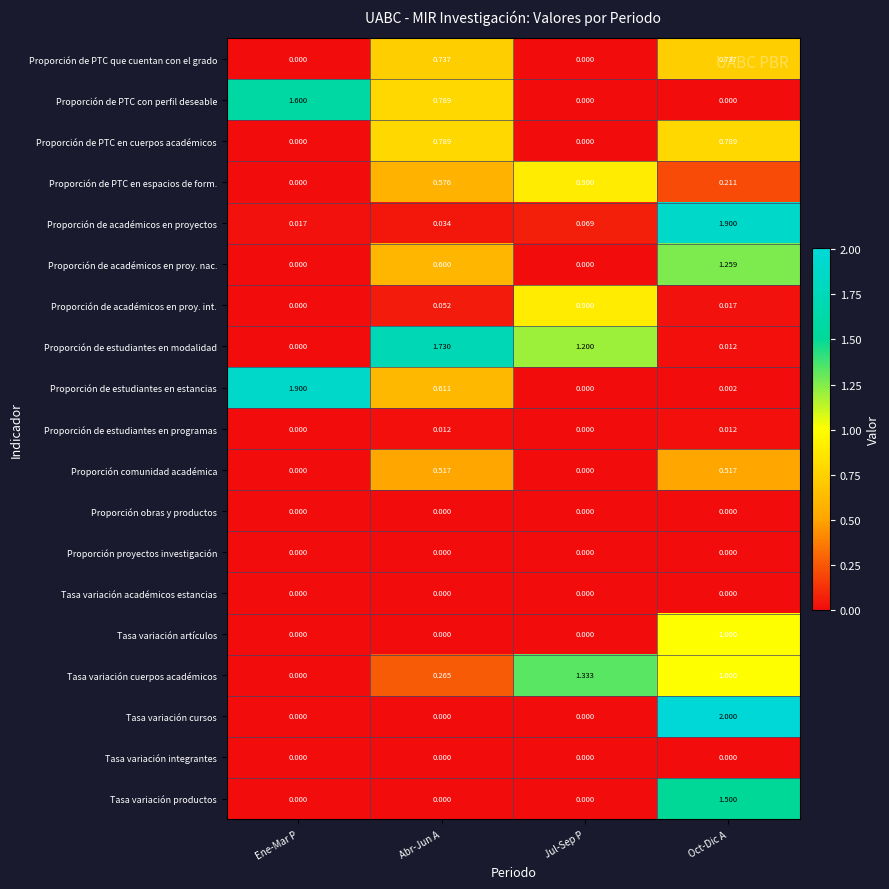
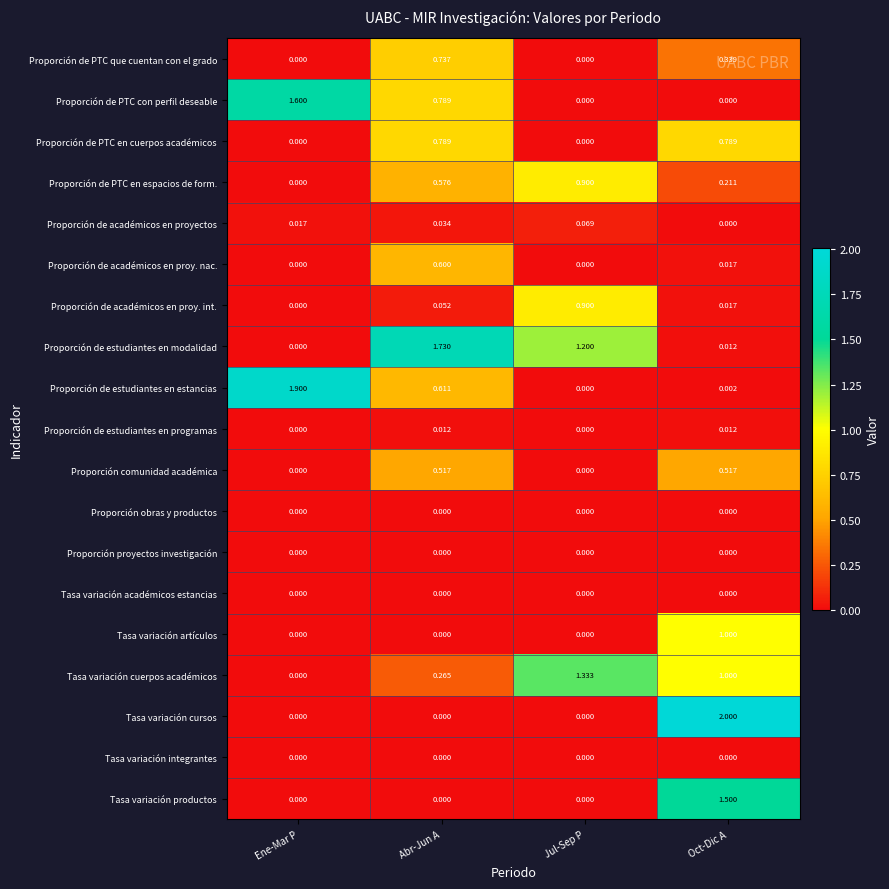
  {
    "Proporción de PTC que cuentan con el grado": {
      "Ene-Mar P": 0.000,
      "Abr-Jun A": 0.737,
      "Jul-Sep P": 0.000,
-     "Oct-Dic A": 0.737
+     "Oct-Dic A": 0.339
    },
    "Proporción de PTC con perfil deseable": {
      "Ene-Mar P": 1.600,
      "Abr-Jun A": 0.789,
      "Jul-Sep P": 0.000,
      "Oct-Dic A": 0.000
    },
    "Proporción de PTC en cuerpos académicos": {
      "Ene-Mar P": 0.000,
      "Abr-Jun A": 0.789,
      "Jul-Sep P": 0.000,
      "Oct-Dic A": 0.789
    },
    "Proporción de PTC en espacios de form.": {
      "Ene-Mar P": 0.000,
      "Abr-Jun A": 0.576,
      "Jul-Sep P": 0.900,
      "Oct-Dic A": 0.211
    },
    "Proporción de académicos en proyectos": {
      "Ene-Mar P": 0.017,
      "Abr-Jun A": 0.034,
      "Jul-Sep P": 0.069,
-     "Oct-Dic A": 1.900
+     "Oct-Dic A": 0.000
    },
    "Proporción de académicos en proy. nac.": {
      "Ene-Mar P": 0.000,
      "Abr-Jun A": 0.600,
      "Jul-Sep P": 0.000,
-     "Oct-Dic A": 1.259
+     "Oct-Dic A": 0.017
    },
    "Proporción de académicos en proy. int.": {
      "Ene-Mar P": 0.000,
      "Abr-Jun A": 0.052,
      "Jul-Sep P": 0.900,
      "Oct-Dic A": 0.017
    },
    "Proporción de estudiantes en modalidad": {
      "Ene-Mar P": 0.000,
      "Abr-Jun A": 1.730,
      "Jul-Sep P": 1.200,
      "Oct-Dic A": 0.012
    },
    "Proporción de estudiantes en estancias": {
      "Ene-Mar P": 1.900,
      "Abr-Jun A": 0.611,
      "Jul-Sep P": 0.000,
      "Oct-Dic A": 0.002
    },
    "Proporción de estudiantes en programas": {
      "Ene-Mar P": 0.000,
      "Abr-Jun A": 0.012,
      "Jul-Sep P": 0.000,
      "Oct-Dic A": 0.012
    },
    "Proporción comunidad académica": {
      "Ene-Mar P": 0.000,
      "Abr-Jun A": 0.517,
      "Jul-Sep P": 0.000,
      "Oct-Dic A": 0.517
    },
    "Proporción obras y productos": {
      "Ene-Mar P": 0.000,
      "Abr-Jun A": 0.000,
      "Jul-Sep P": 0.000,
      "Oct-Dic A": 0.000
    },
    "Proporción proyectos investigación": {
      "Ene-Mar P": 0.000,
      "Abr-Jun A": 0.000,
      "Jul-Sep P": 0.000,
      "Oct-Dic A": 0.000
    },
    "Tasa variación académicos estancias": {
      "Ene-Mar P": 0.000,
      "Abr-Jun A": 0.000,
      "Jul-Sep P": 0.000,
      "Oct-Dic A": 0.000
    },
    "Tasa variación artículos": {
      "Ene-Mar P": 0.000,
      "Abr-Jun A": 0.000,
      "Jul-Sep P": 0.000,
      "Oct-Dic A": 1.000
    },
    "Tasa variación cuerpos académicos": {
      "Ene-Mar P": 0.000,
      "Abr-Jun A": 0.265,
      "Jul-Sep P": 1.333,
      "Oct-Dic A": 1.000
    },
    "Tasa variación cursos": {
      "Ene-Mar P": 0.000,
      "Abr-Jun A": 0.000,
      "Jul-Sep P": 0.000,
      "Oct-Dic A": 2.000
    },
    "Tasa variación integrantes": {
      "Ene-Mar P": 0.000,
      "Abr-Jun A": 0.000,
      "Jul-Sep P": 0.000,
      "Oct-Dic A": 0.000
    },
    "Tasa variación productos": {
      "Ene-Mar P": 0.000,
      "Abr-Jun A": 0.000,
      "Jul-Sep P": 0.000,
      "Oct-Dic A": 1.500
    }
  }
